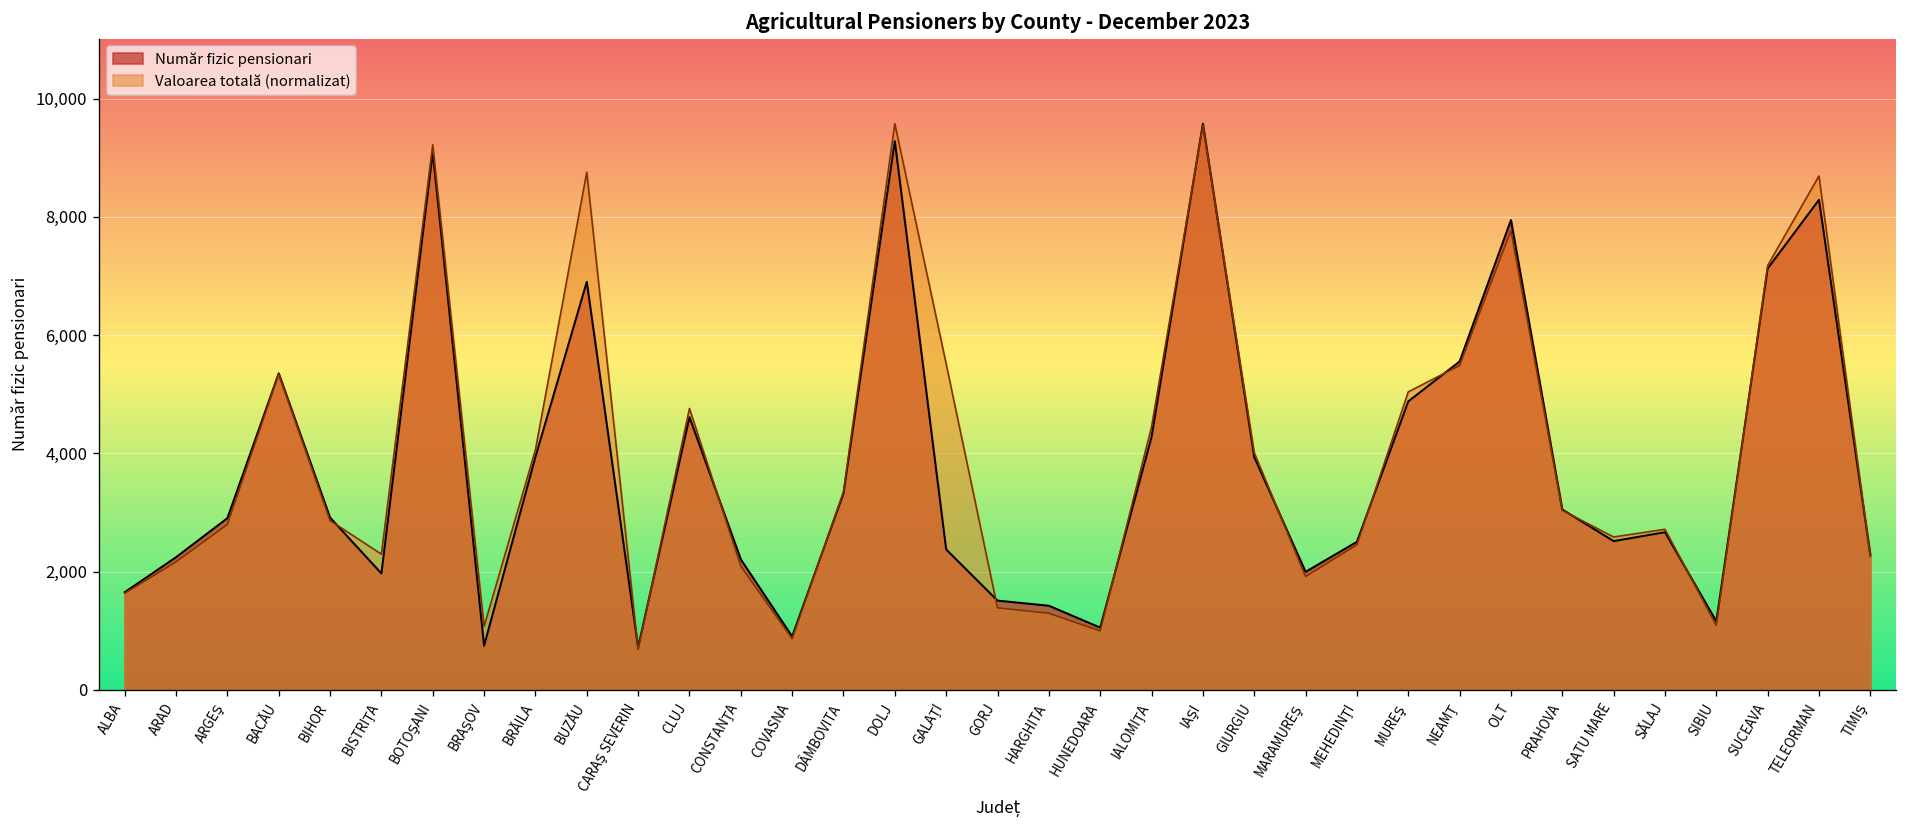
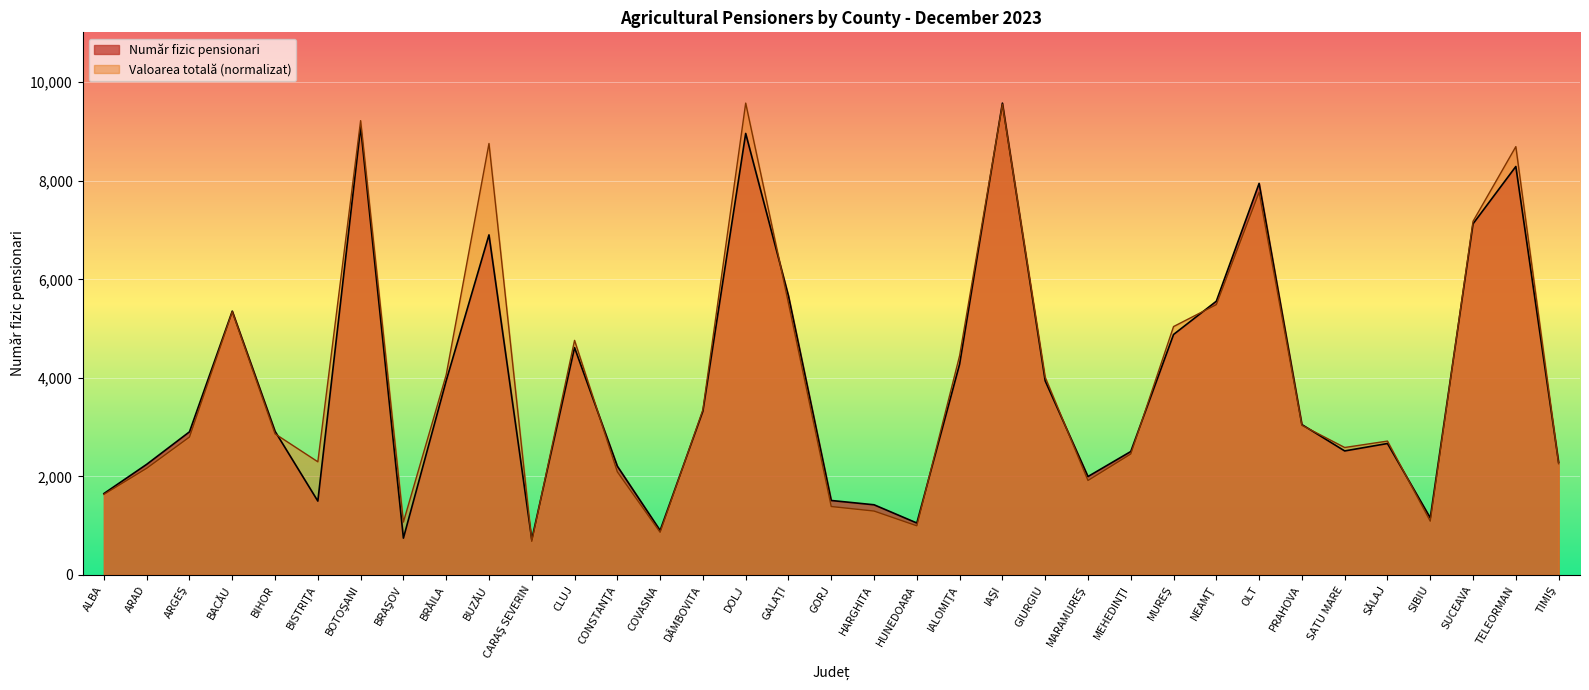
  {
    "Număr fizic pensionari": {
      "ARAD": "2,200",
      "ARGEŞ": "2,900",
-     "BISTRIŢA": "2,000",
+     "BISTRIŢA": "1,500",
      "BOTOŞANI": "9,100",
      "BRAŞOV": "700",
      "BRĂILA": "3,900",
      "BUZĂU": "6,900",
      "CLUJ": "4,600",
      "CONSTANŢA": "2,200",
-     "DOLJ": "9,300",
-     "GALAŢI": "2,400",
+     "DOLJ": "9,000",
+     "GALAŢI": "5,700",
      "GORJ": "1,500",
      "HARGHITA": "1,400",
      "HUNEDOARA": "1,100",
      "IALOMIŢA": "4,300",
      "GIURGIU": "3,900",
      "MARAMUREŞ": "2,000",
      "MUREŞ": "4,900",
      "NEAMŢ": "5,600",
      "OLT": "7,900",
      "SATU MARE": "2,500",
      "SIBIU": "1,200",
      "TELEORMAN": "8,300"
    },
    "Valoarea totală (normalizat)": {
      "ARAD": "2,200",
      "ARGEŞ": "2,800",
      "BISTRIŢA": "2,300",
      "BOTOŞANI": "9,200",
      "BRAŞOV": "1,100",
      "BRĂILA": "4,100",
      "BUZĂU": "8,800",
      "CLUJ": "4,800",
      "CONSTANŢA": "2,100",
      "DOLJ": "9,600",
      "GALAŢI": "5,500",
      "GORJ": "1,400",
      "HARGHITA": "1,300",
      "HUNEDOARA": "1,000",
      "IALOMIŢA": "4,500",
      "GIURGIU": "4,000",
      "MARAMUREŞ": "1,900",
      "MUREŞ": "5,000",
      "NEAMŢ": "5,500",
      "OLT": "7,800",
      "SATU MARE": "2,600",
      "SIBIU": "1,100",
      "TELEORMAN": "8,700"
    }
  }
